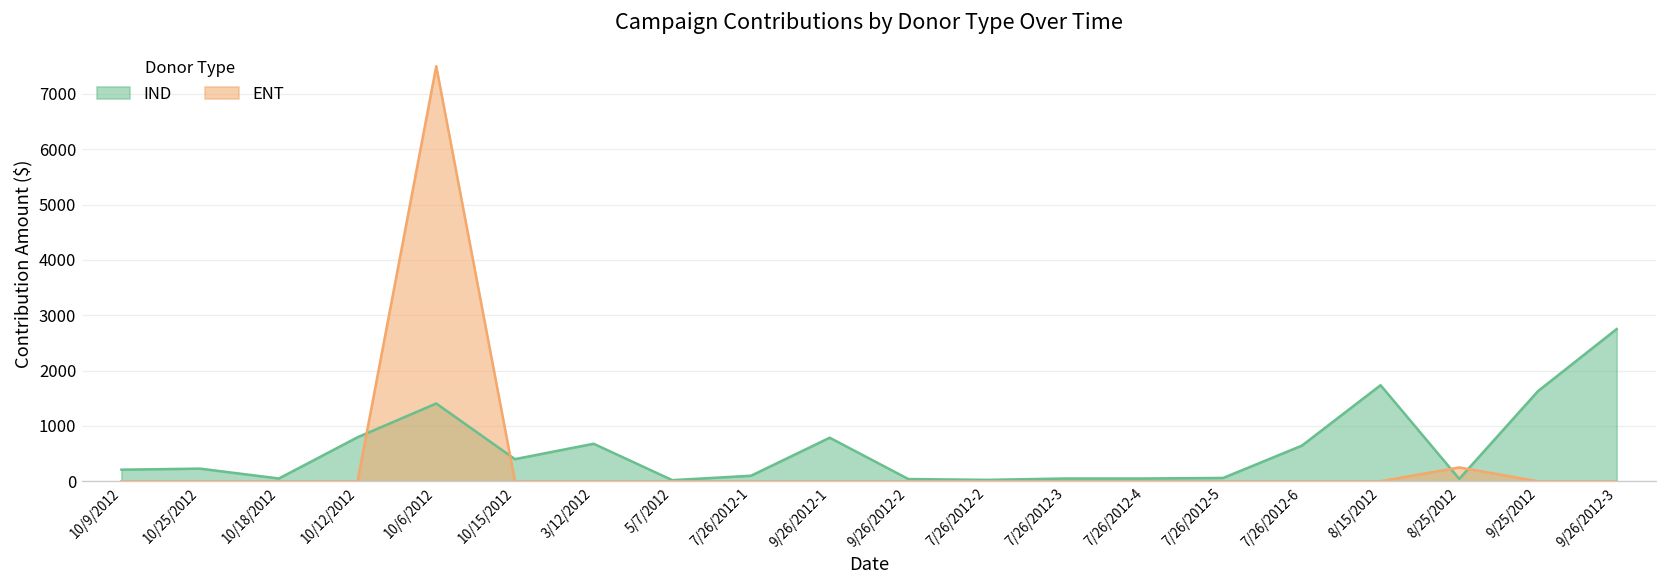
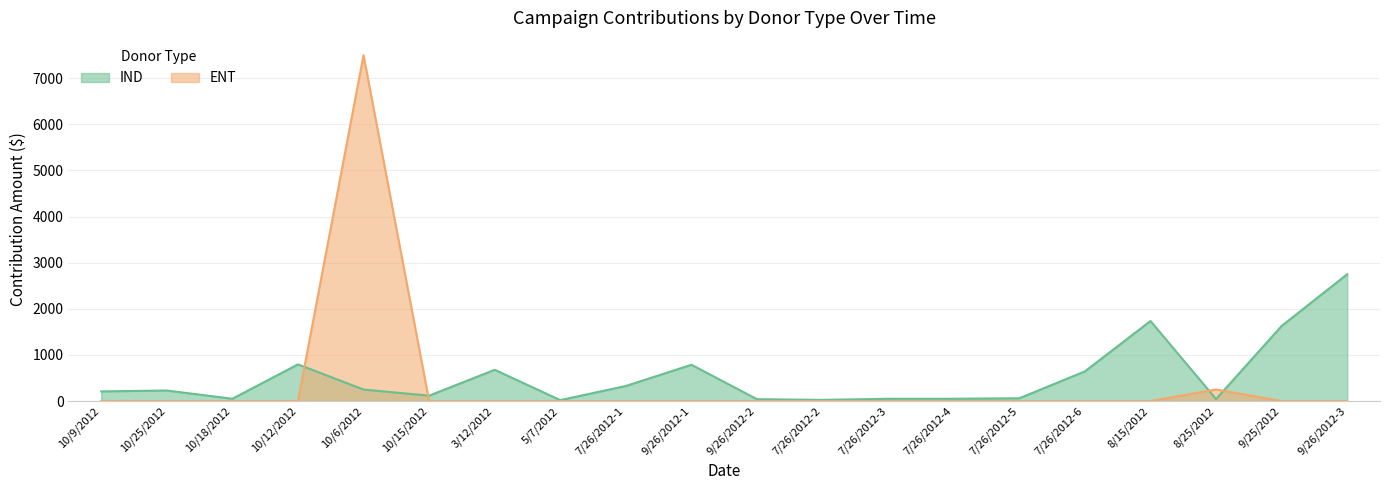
  {
    "IND": {
      "10/9/2012": 200,
      "10/25/2012": 200,
      "10/12/2012": 800,
-     "10/6/2012": 1400,
-     "10/15/2012": 400,
+     "10/6/2012": 300,
+     "10/15/2012": 100,
      "3/12/2012": 700,
-     "7/26/2012-1": 100,
+     "7/26/2012-1": 300,
      "9/26/2012-1": 800,
      "7/26/2012-5": 100,
      "7/26/2012-6": 600,
      "8/15/2012": 1700,
      "8/25/2012": 0,
      "9/25/2012": 1600,
      "9/26/2012-3": 2800
    },
    "ENT": {
      "10/9/2012": 0,
      "10/25/2012": 0,
      "10/12/2012": 0,
      "10/6/2012": 7500,
      "10/15/2012": 0,
      "3/12/2012": 0,
      "7/26/2012-1": 0,
      "9/26/2012-1": 0,
      "7/26/2012-5": 0,
      "7/26/2012-6": 0,
      "8/15/2012": 0,
      "8/25/2012": 300,
      "9/25/2012": 0,
      "9/26/2012-3": 0
    }
  }
